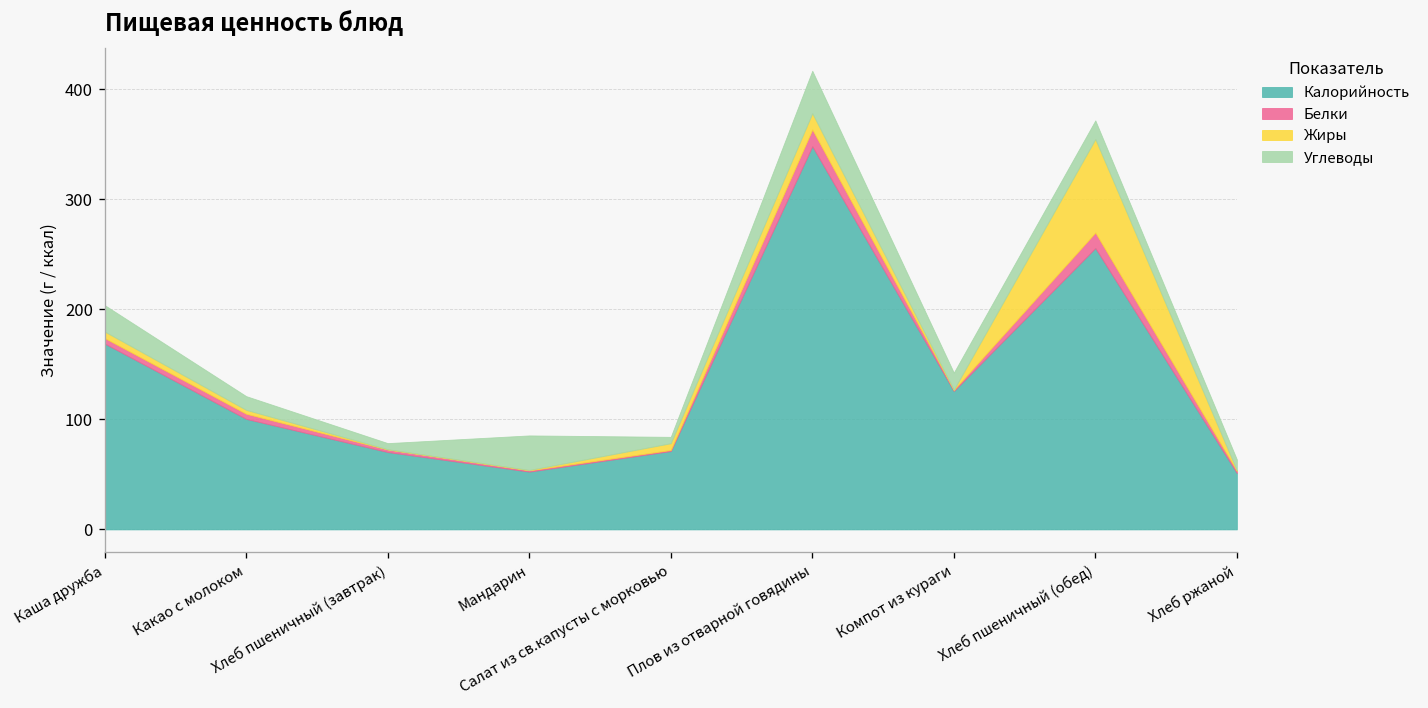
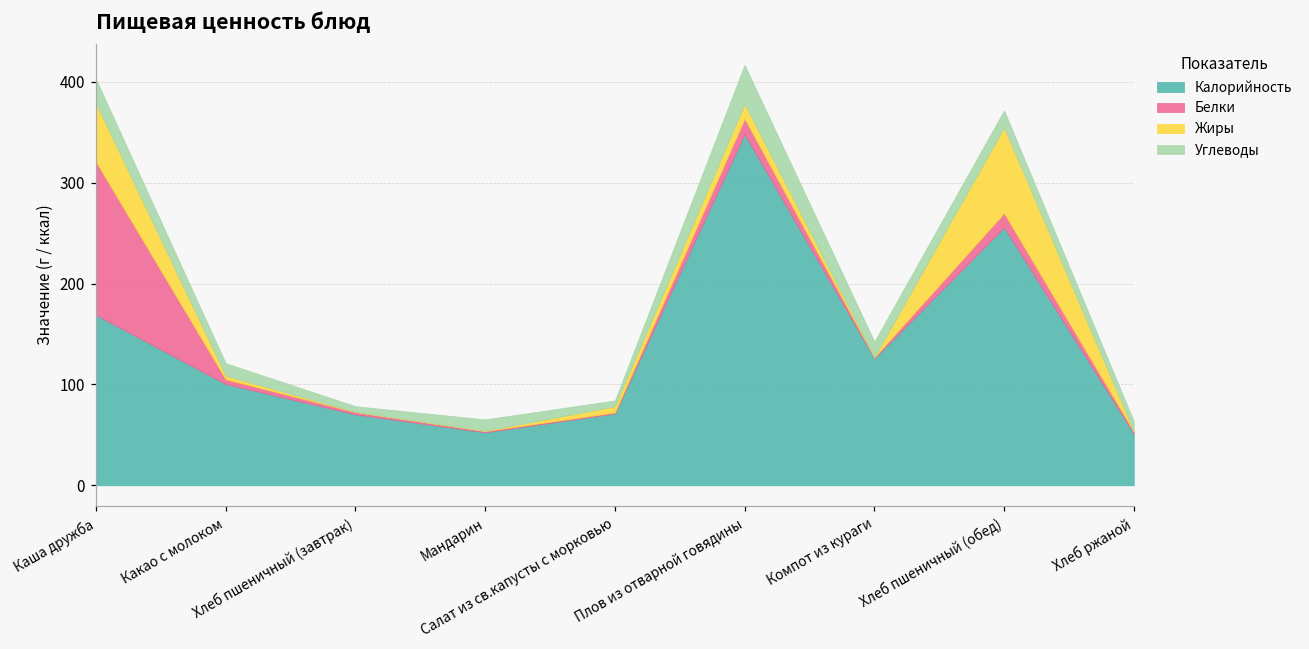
  {
    "Калорийность": {
      "Каша дружба": 170,
      "Какао с молоком": 100,
      "Плов из отварной говядины": 350,
      "Хлеб пшеничный (обед)": 260
    },
    "Белки": {
-     "Каша дружба": 10,
+     "Каша дружба": 150,
      "Какао с молоком": 0,
      "Плов из отварной говядины": 20,
      "Хлеб пшеничный (обед)": 10
    },
    "Жиры": {
-     "Каша дружба": 10,
+     "Каша дружба": 60,
      "Какао с молоком": 0,
      "Салат из св.капусты с морковью": 10,
      "Плов из отварной говядины": 10,
      "Хлеб пшеничный (обед)": 80
    },
    "Углеводы": {
      "Каша дружба": 20,
      "Какао с молоком": 10,
      "Хлеб пшеничный (завтрак)": 10,
-     "Мандарин": 30,
+     "Мандарин": 10,
      "Салат из св.капусты с морковью": 10,
      "Плов из отварной говядины": 40,
      "Компот из кураги": 20,
      "Хлеб пшеничный (обед)": 20,
      "Хлеб ржаной": 10
    }
  }
